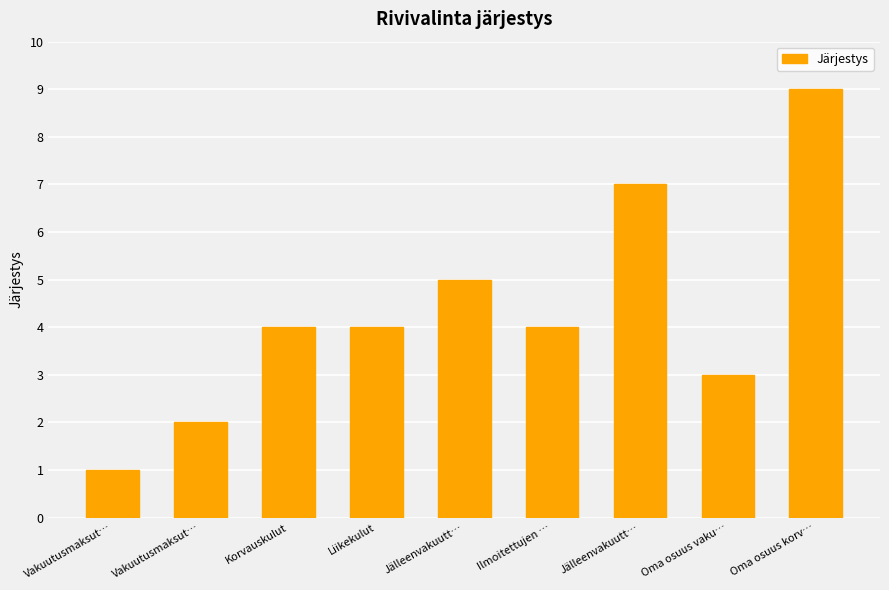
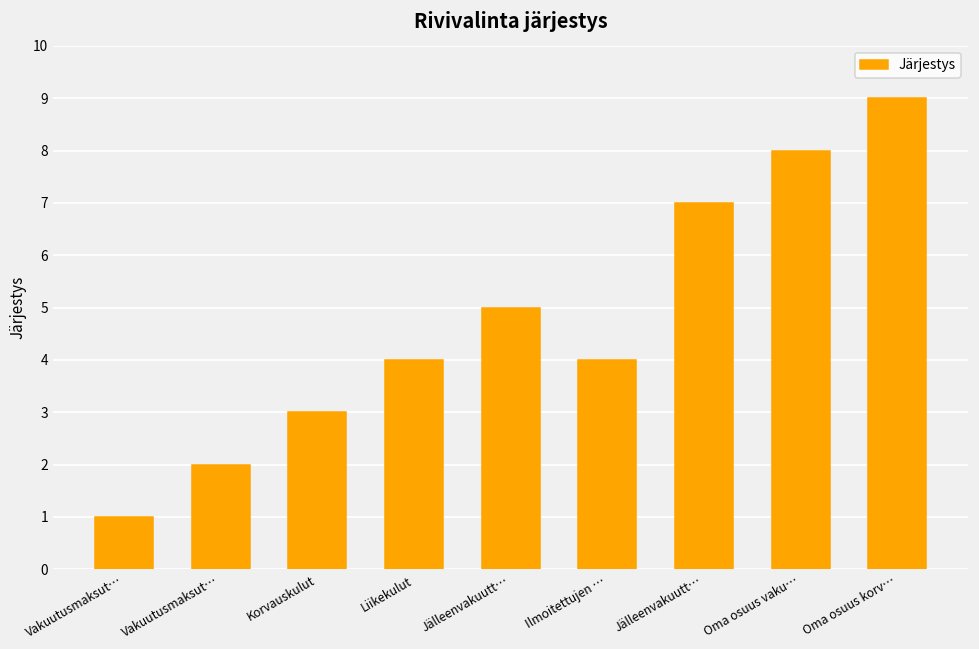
  {
-   "Korvauskulut": 4,
+   "Korvauskulut": 3,
    "Liikekulut": 4,
    "Ilmoitettujen …": 4,
-   "Oma osuus vaku…": 3,
+   "Oma osuus vaku…": 8,
    "Oma osuus korv…": 9
  }
